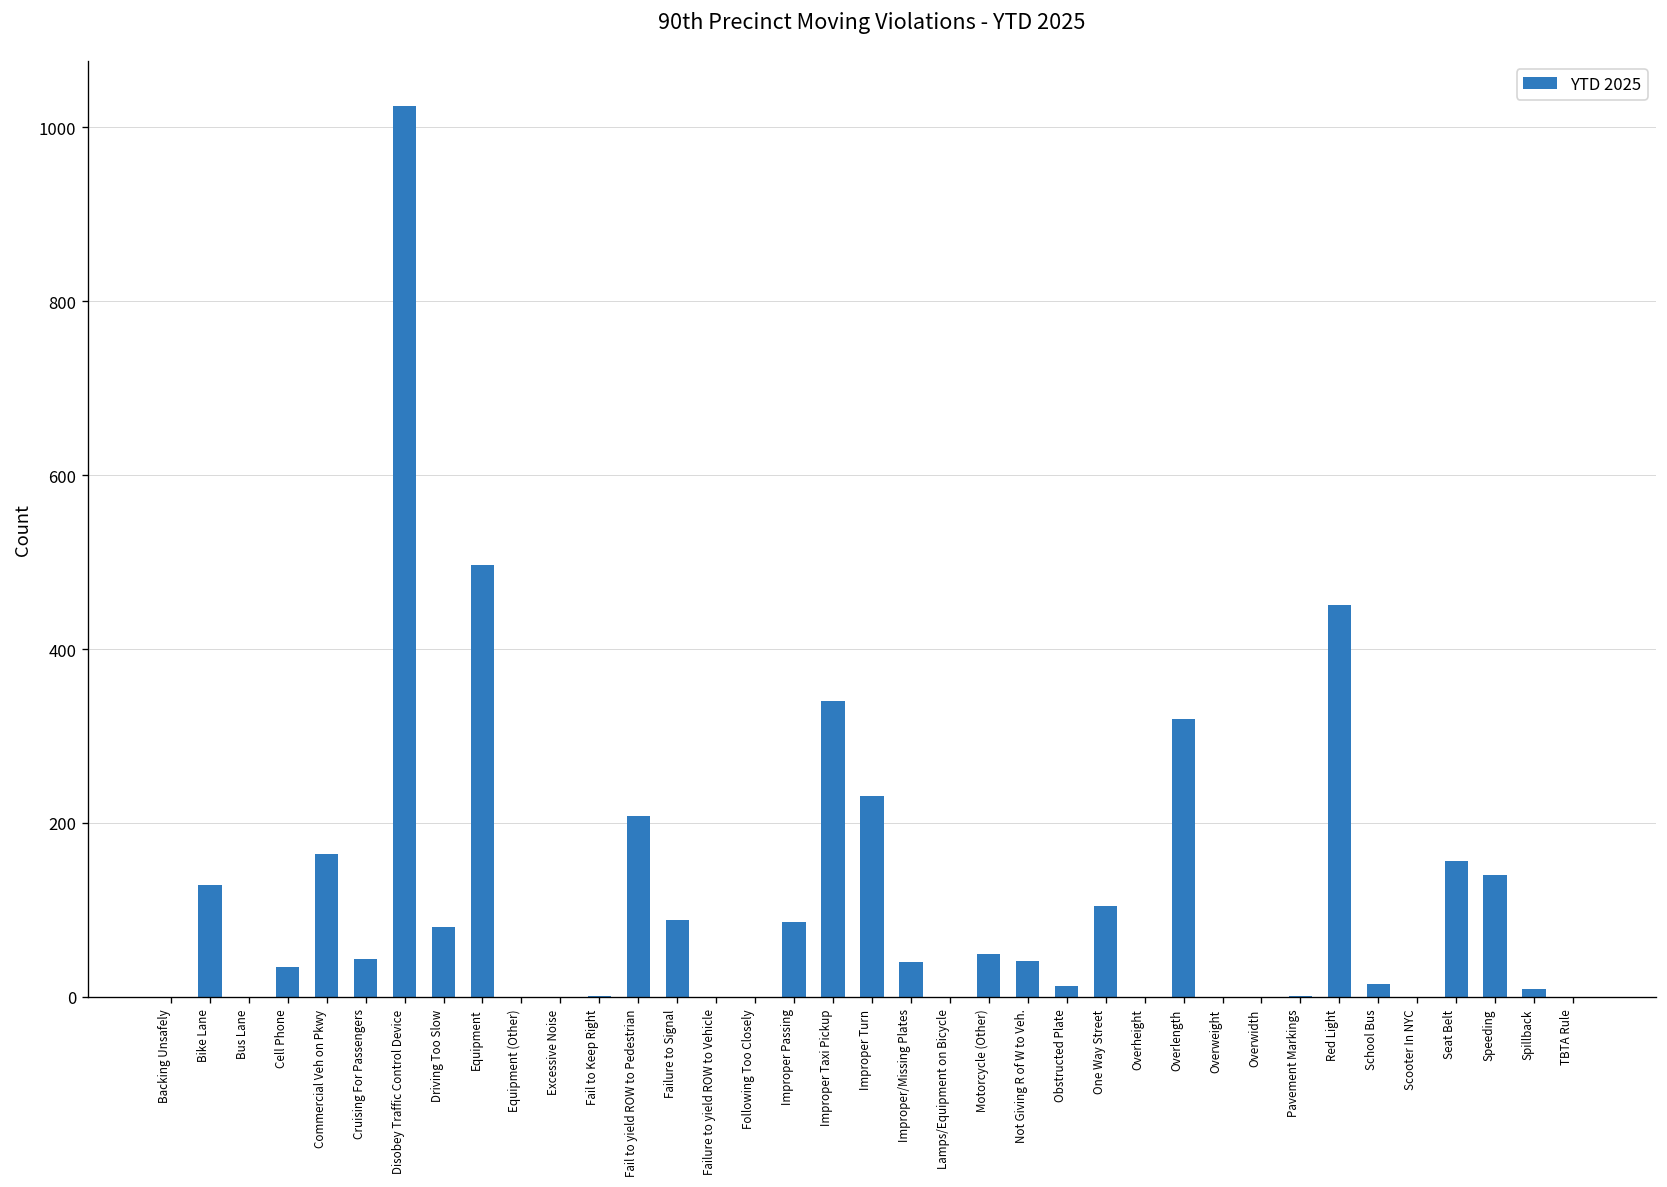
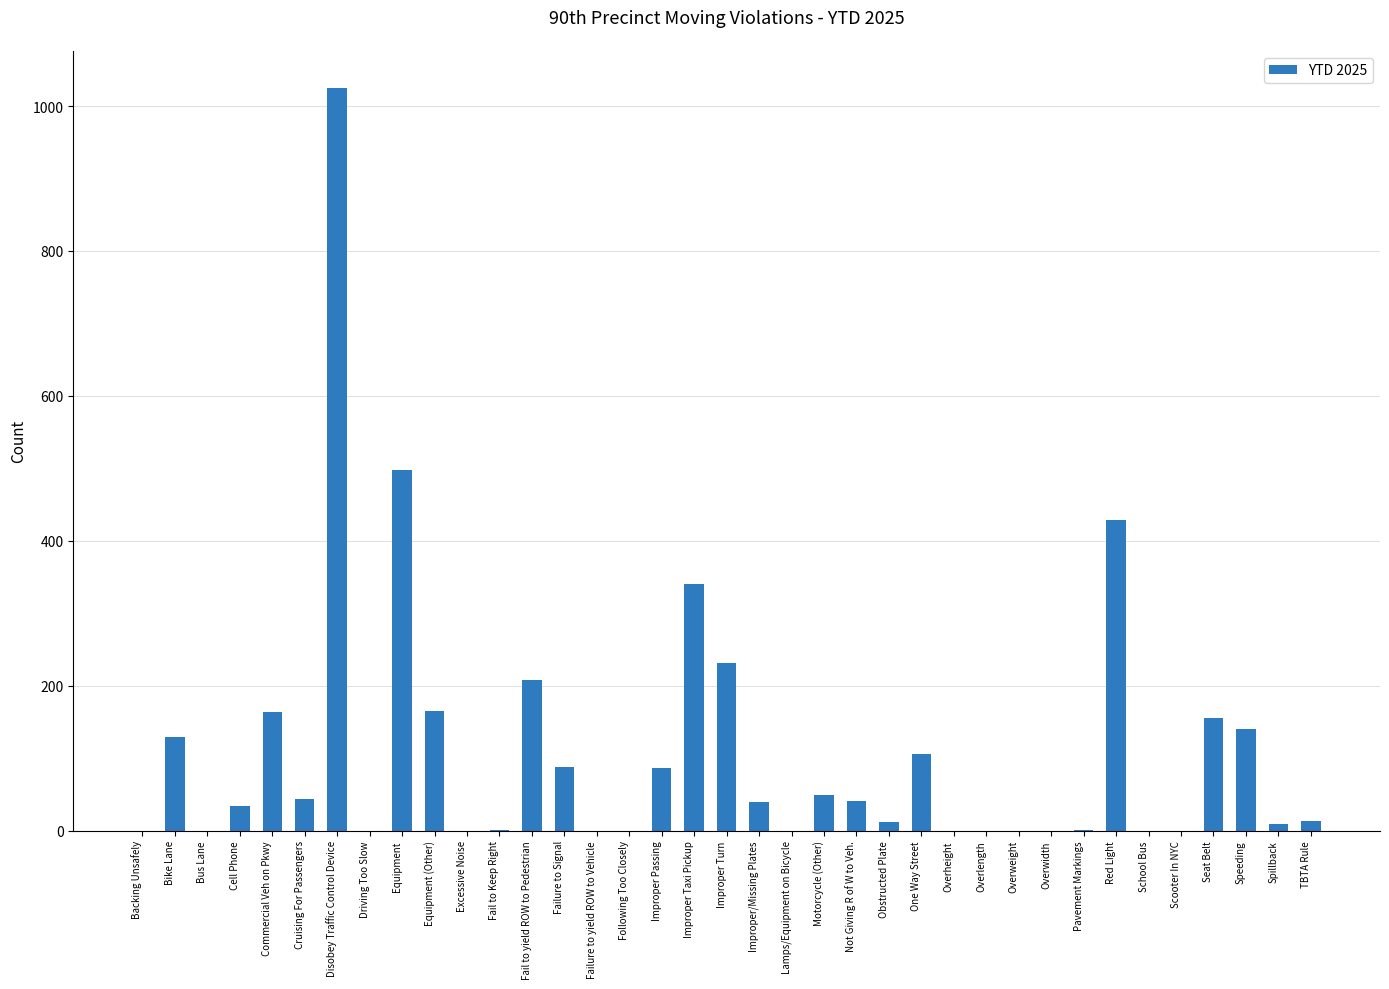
  {
    "Backing Unsafely": 0,
    "Bike Lane": 130,
    "Bus Lane": 0,
    "Cell Phone": 30,
    "Commercial Veh on Pkwy": 160,
    "Cruising For Passengers": 40,
    "Disobey Traffic Control Device": 1030,
-   "Driving Too Slow": 80,
+   "Driving Too Slow": 0,
    "Equipment": 500,
-   "Equipment (Other)": 0,
+   "Equipment (Other)": 170,
    "Excessive Noise": 0,
    "Fail to yield ROW to Pedestrian": 210,
    "Failure to Signal": 90,
    "Failure to yield ROW to Vehicle": 0,
    "Following Too Closely": 0,
    "Improper Passing": 90,
    "Improper Taxi Pickup": 340,
    "Improper Turn": 230,
    "Improper/Missing Plates": 40,
    "Lamps/Equipment on Bicycle": 0,
    "Motorcycle (Other)": 50,
    "Not Giving R of W to Veh.": 40,
    "Obstructed Plate": 10,
    "One Way Street": 110,
    "Overheight": 0,
-   "Overlength": 320,
+   "Overlength": 0,
    "Overweight": 0,
    "Overwidth": 0,
-   "Red Light": 450,
-   "School Bus": 20,
+   "Red Light": 430,
+   "School Bus": 0,
    "Scooter In NYC": 0,
    "Seat Belt": 160,
    "Speeding": 140,
    "Spillback": 10,
-   "TBTA Rule": 0
+   "TBTA Rule": 10
  }
